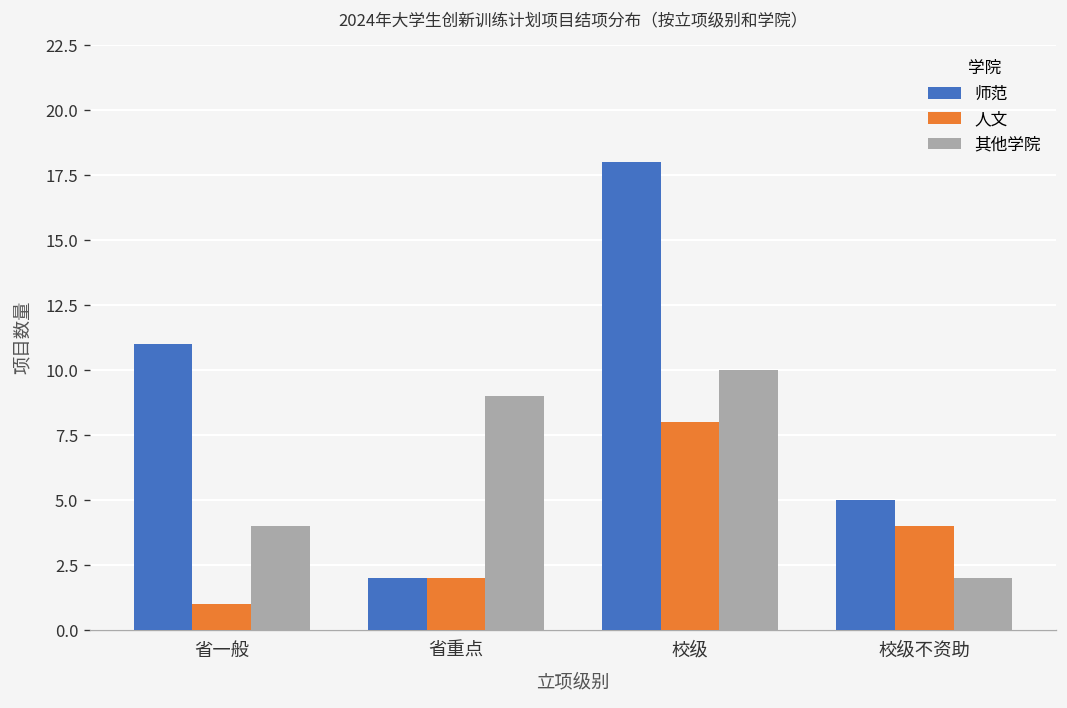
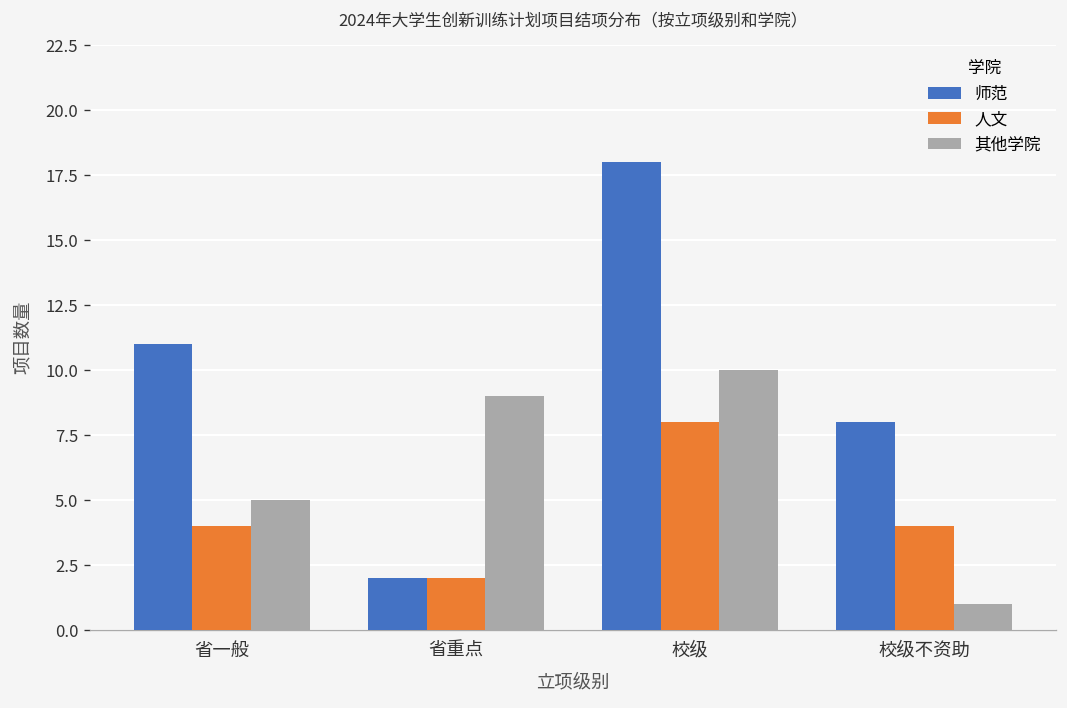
  {
    "师范": {
      "省一般": 11,
      "省重点": 2,
      "校级": 18,
-     "校级不资助": 5
+     "校级不资助": 8
    },
    "人文": {
-     "省一般": 1,
+     "省一般": 4,
      "省重点": 2,
      "校级": 8,
      "校级不资助": 4
    },
    "其他学院": {
-     "省一般": 4,
+     "省一般": 5,
      "省重点": 9,
      "校级": 10,
-     "校级不资助": 2
+     "校级不资助": 1
    }
  }
